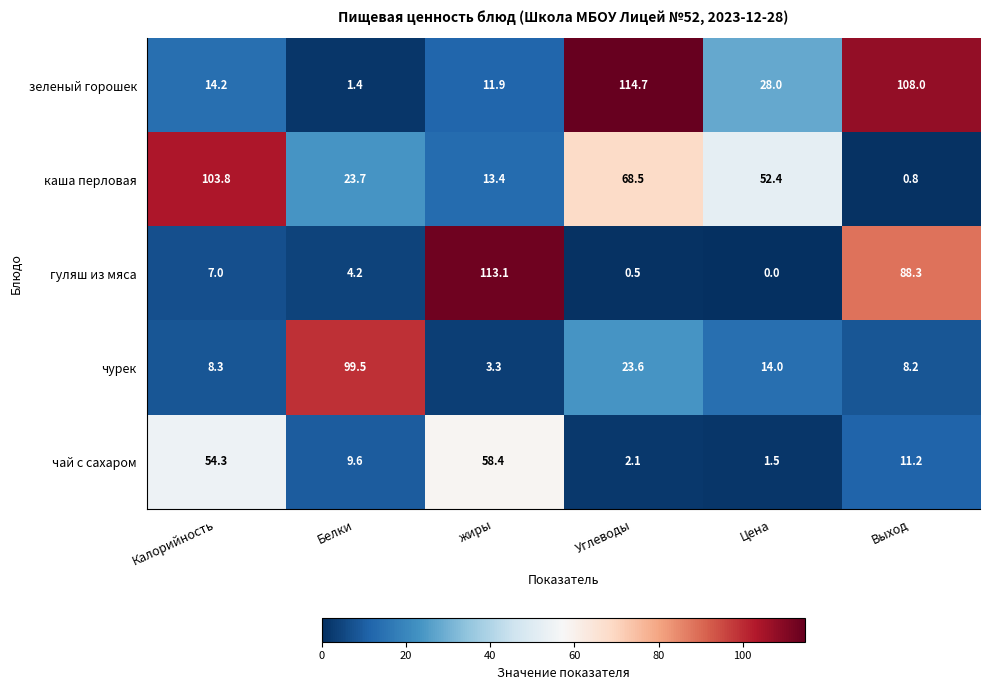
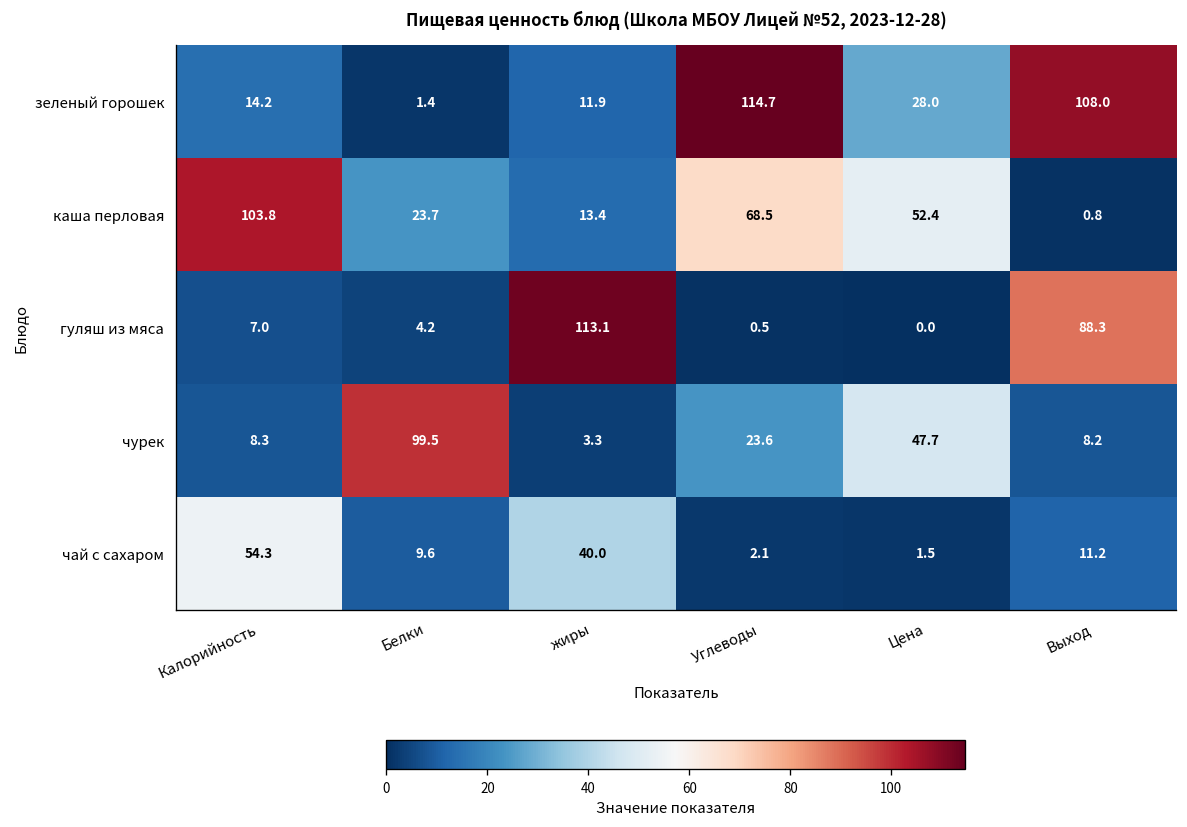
  {
    "зеленый горошек": {
      "Калорийность": 14.2,
      "Белки": 1.4,
      "жиры": 11.9,
      "Углеводы": 114.7,
      "Цена": 28.0,
      "Выход": 108.0
    },
    "каша перловая": {
      "Калорийность": 103.8,
      "Белки": 23.7,
      "жиры": 13.4,
      "Углеводы": 68.5,
      "Цена": 52.4,
      "Выход": 0.8
    },
    "гуляш из мяса": {
      "Калорийность": 7.0,
      "Белки": 4.2,
      "жиры": 113.1,
      "Углеводы": 0.5,
      "Цена": 0.0,
      "Выход": 88.3
    },
    "чурек": {
      "Калорийность": 8.3,
      "Белки": 99.5,
      "жиры": 3.3,
      "Углеводы": 23.6,
-     "Цена": 14.0,
+     "Цена": 47.7,
      "Выход": 8.2
    },
    "чай с сахаром": {
      "Калорийность": 54.3,
      "Белки": 9.6,
-     "жиры": 58.4,
+     "жиры": 40.0,
      "Углеводы": 2.1,
      "Цена": 1.5,
      "Выход": 11.2
    }
  }
